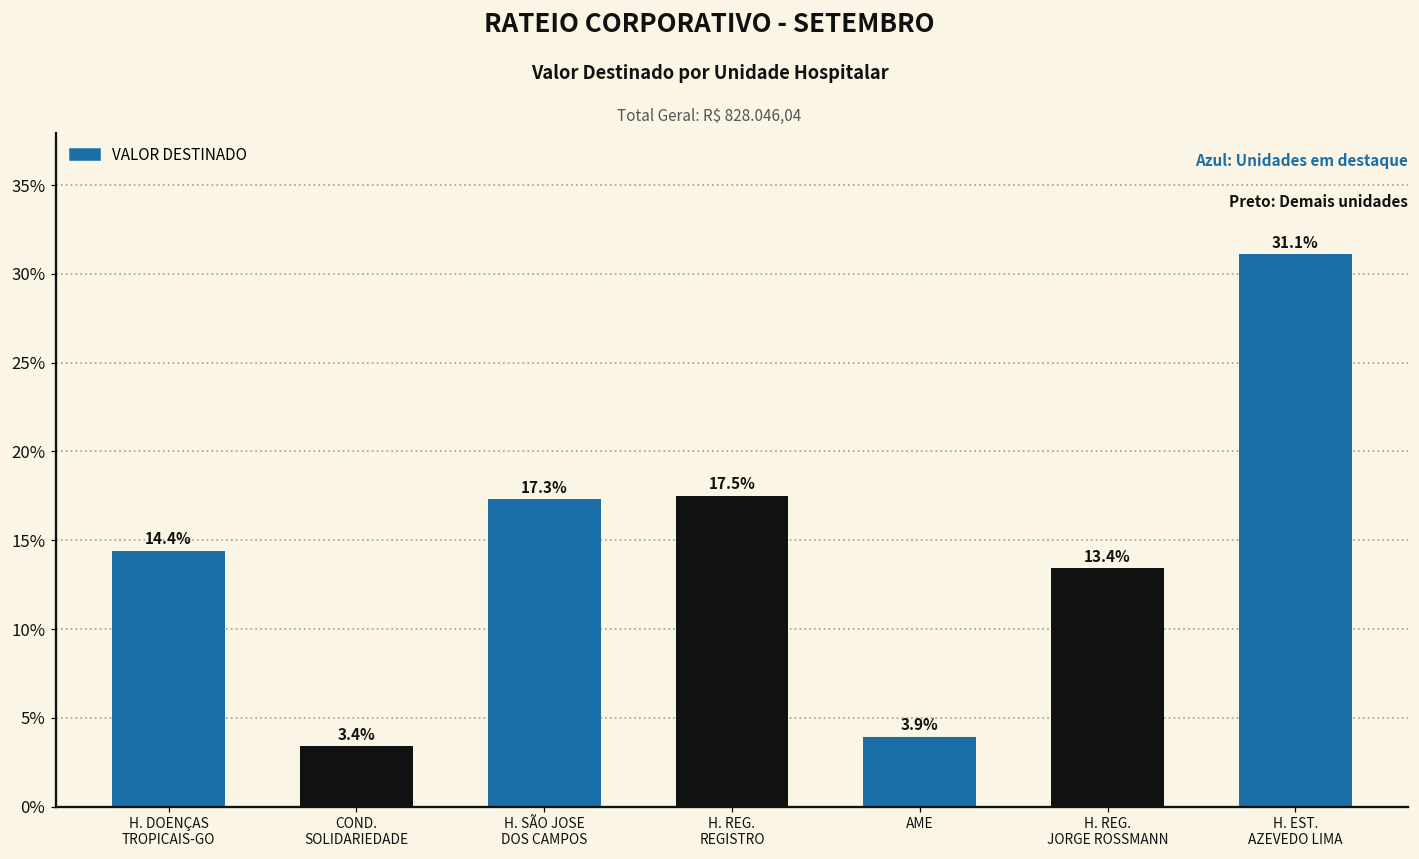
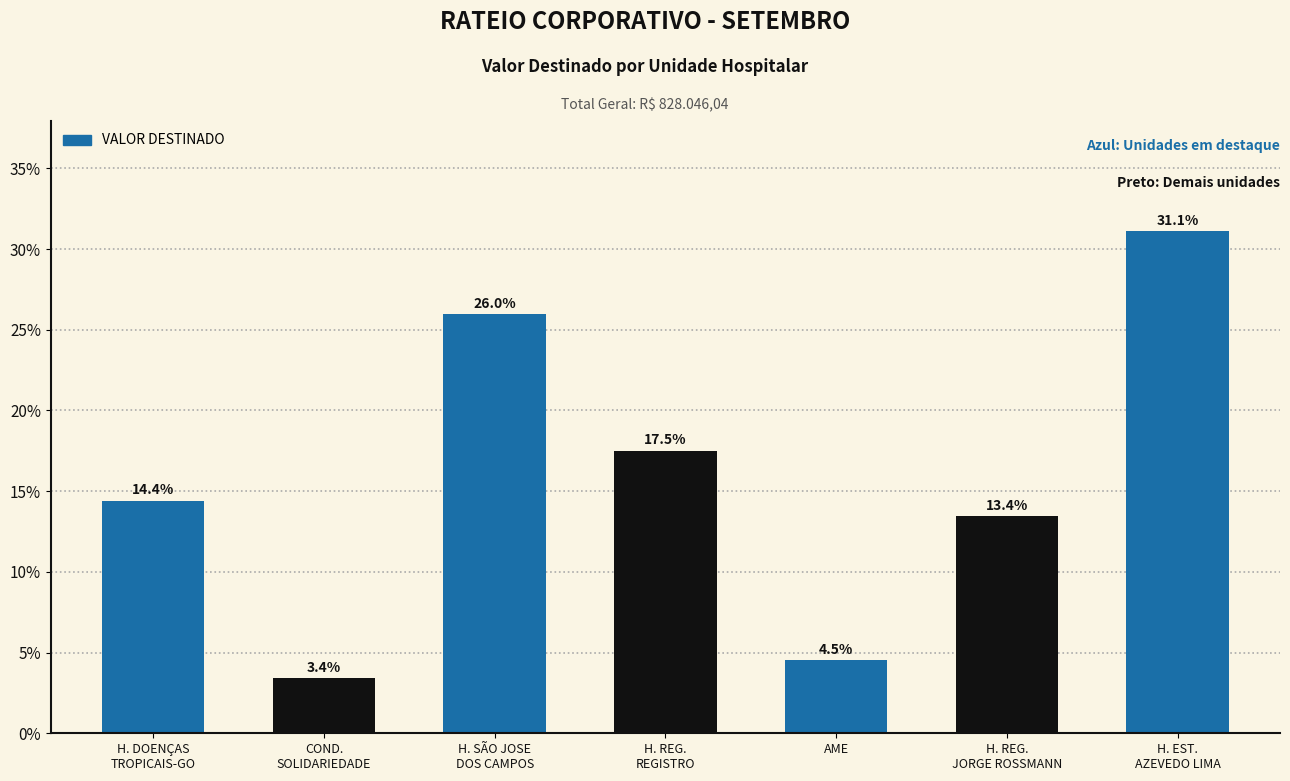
  {
    "H. DOENÇAS TROPICAIS-GO": "14.4%",
    "COND. SOLIDARIEDADE": "3.4%",
-   "H. SÃO JOSE DOS CAMPOS": "17.3%",
+   "H. SÃO JOSE DOS CAMPOS": "26.0%",
    "H. REG. REGISTRO": "17.5%",
-   "AME": "3.9%",
+   "AME": "4.5%",
    "H. REG. JORGE ROSSMANN": "13.4%",
    "H. EST. AZEVEDO LIMA": "31.1%"
  }
